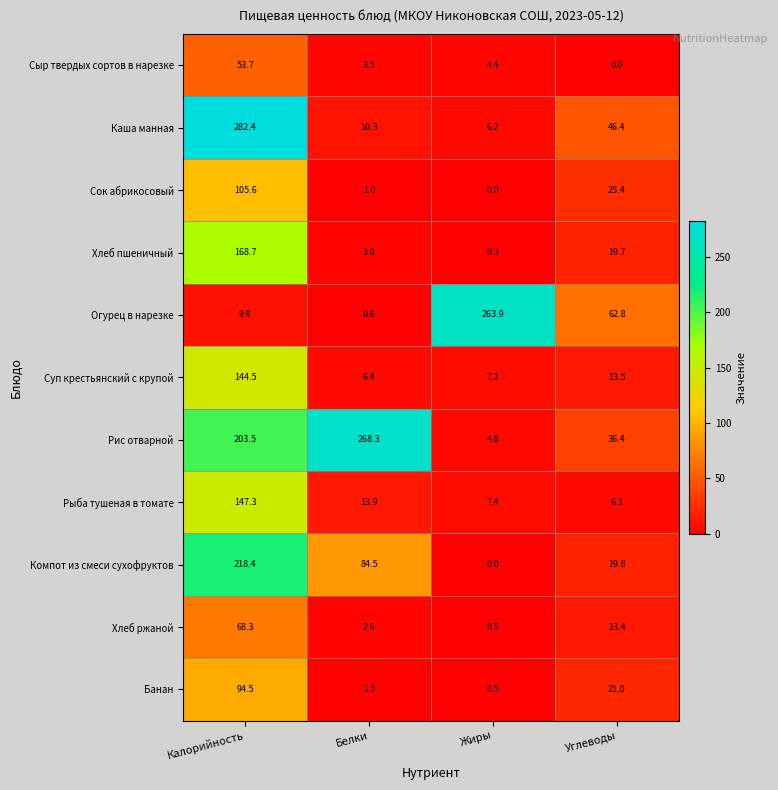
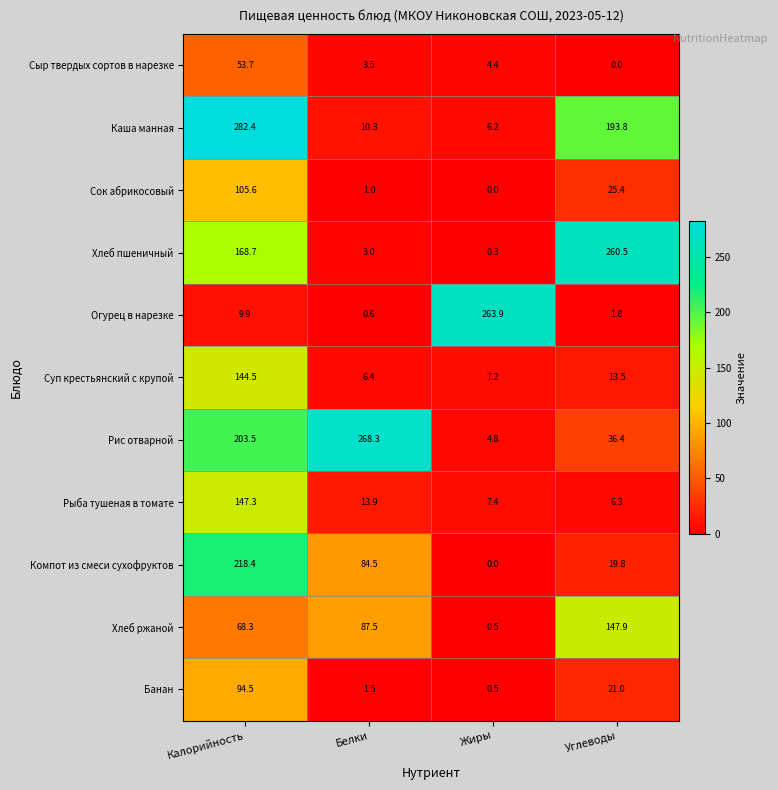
  {
    "Сыр твердых сортов в нарезке": {
      "Калорийность": 53.7,
      "Белки": 3.5,
      "Жиры": 4.4,
      "Углеводы": 0.0
    },
    "Каша манная": {
      "Калорийность": 282.4,
      "Белки": 10.3,
      "Жиры": 6.2,
-     "Углеводы": 46.4
+     "Углеводы": 193.8
    },
    "Сок абрикосовый": {
      "Калорийность": 105.6,
      "Белки": 1.0,
      "Жиры": 0.0,
      "Углеводы": 25.4
    },
    "Хлеб пшеничный": {
      "Калорийность": 168.7,
      "Белки": 3.0,
      "Жиры": 0.3,
-     "Углеводы": 19.7
+     "Углеводы": 260.5
    },
    "Огурец в нарезке": {
      "Калорийность": 9.9,
      "Белки": 0.6,
      "Жиры": 263.9,
-     "Углеводы": 62.8
+     "Углеводы": 1.8
    },
    "Суп крестьянский с крупой": {
      "Калорийность": 144.5,
      "Белки": 6.4,
      "Жиры": 7.2,
      "Углеводы": 13.5
    },
    "Рис отварной": {
      "Калорийность": 203.5,
      "Белки": 268.3,
      "Жиры": 4.8,
      "Углеводы": 36.4
    },
    "Рыба тушеная в томате": {
      "Калорийность": 147.3,
      "Белки": 13.9,
      "Жиры": 7.4,
      "Углеводы": 6.3
    },
    "Компот из смеси сухофруктов": {
      "Калорийность": 218.4,
      "Белки": 84.5,
      "Жиры": 0.0,
      "Углеводы": 19.8
    },
    "Хлеб ржаной": {
      "Калорийность": 68.3,
-     "Белки": 2.6,
+     "Белки": 87.5,
      "Жиры": 0.5,
-     "Углеводы": 13.4
+     "Углеводы": 147.9
    },
    "Банан": {
      "Калорийность": 94.5,
      "Белки": 1.5,
      "Жиры": 0.5,
      "Углеводы": 21.0
    }
  }
